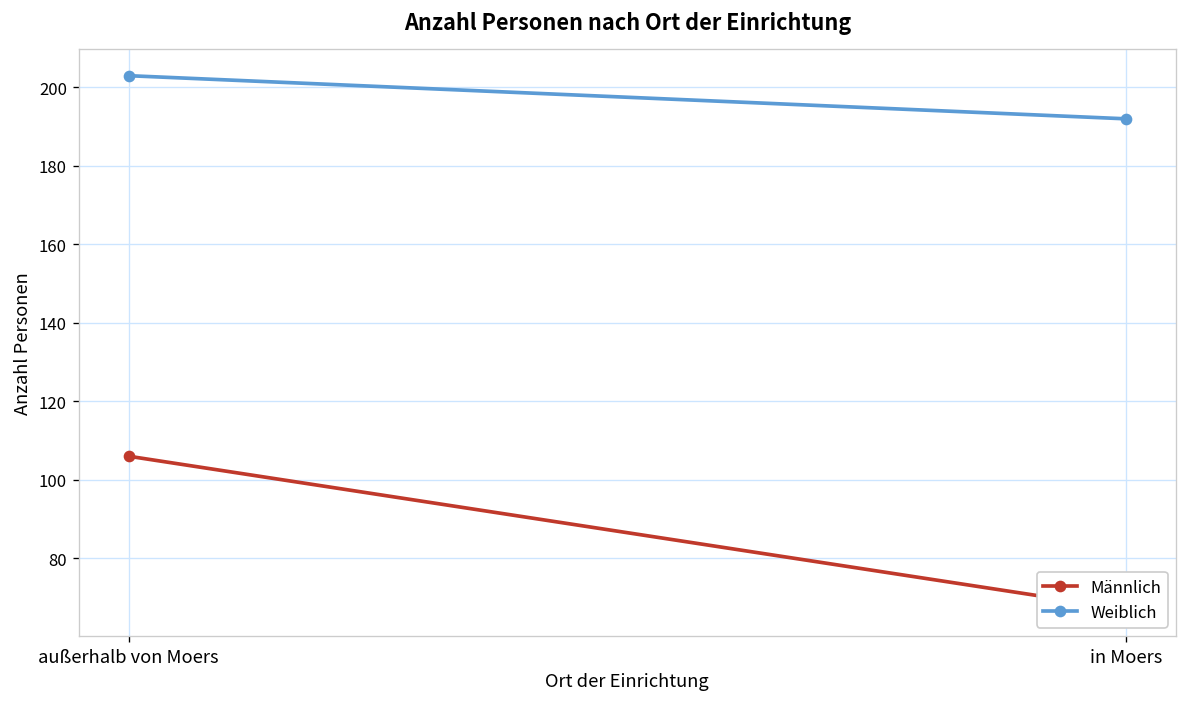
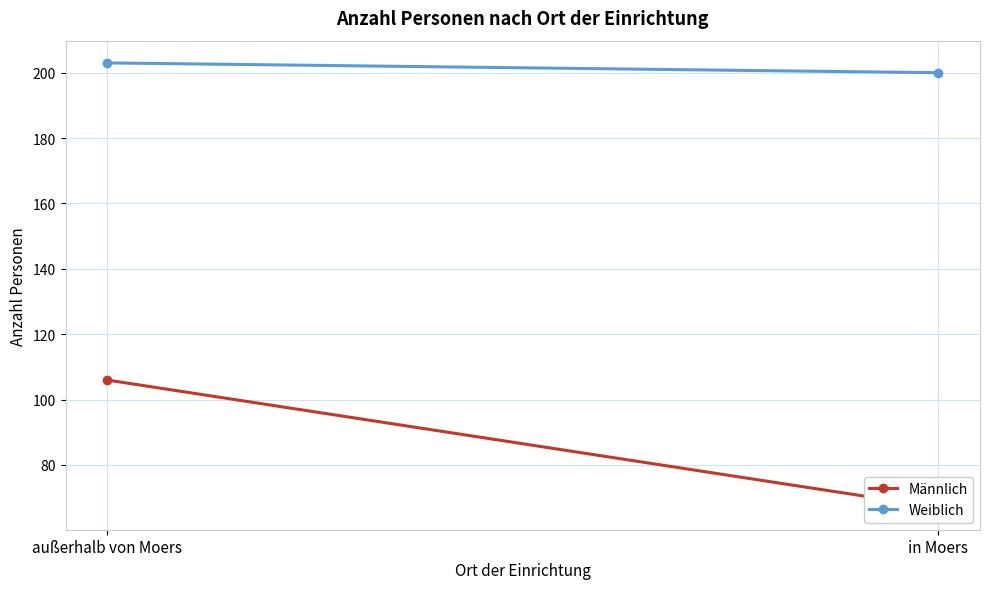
  {
    "Männlich": {
      "außerhalb von Moers": 106
    },
    "Weiblich": {
      "außerhalb von Moers": 203,
-     "in Moers": 192
+     "in Moers": 200
    }
  }
